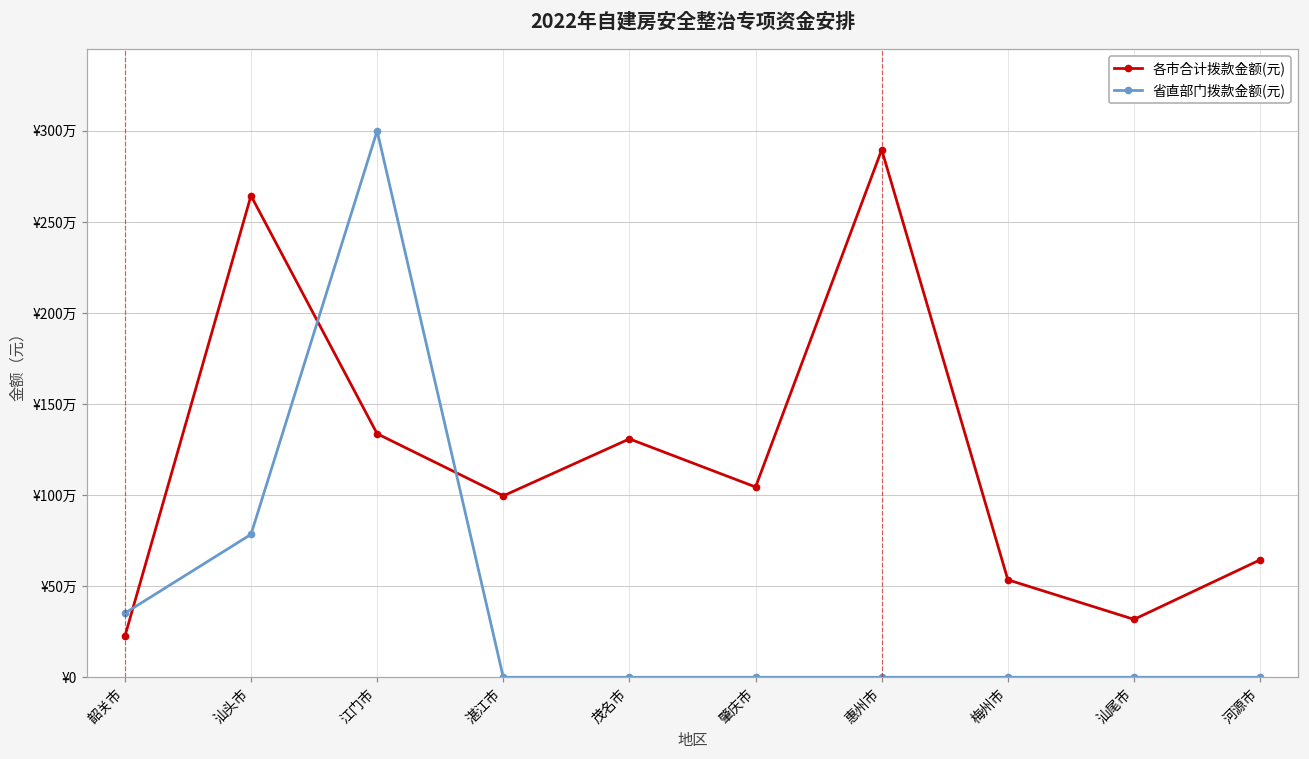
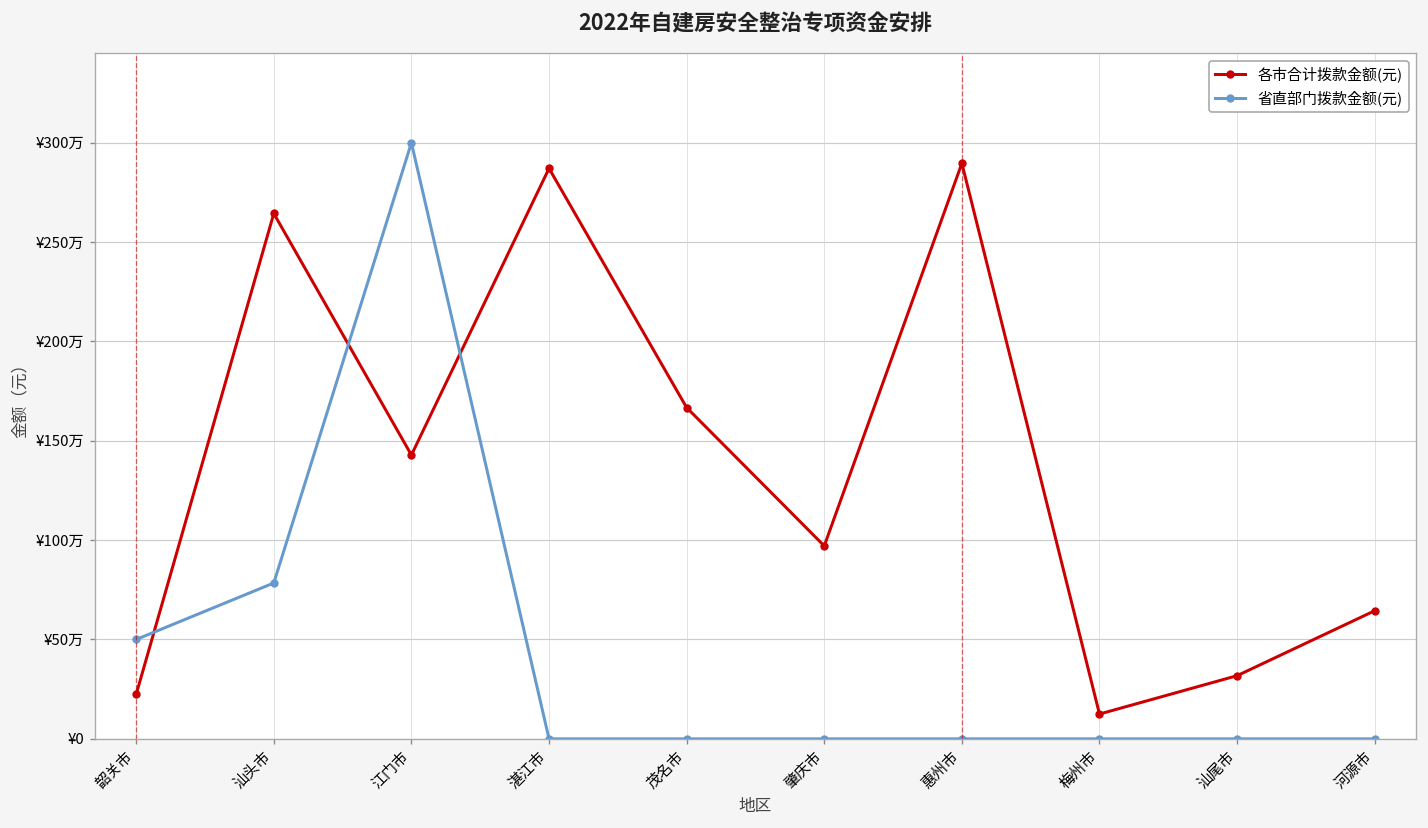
  {
    "各市合计拨款金额(元)": {
      "韶关市": "¥22万",
      "汕头市": "¥264万",
-     "江门市": "¥134万",
-     "湛江市": "¥100万",
-     "茂名市": "¥131万",
-     "肇庆市": "¥104万",
+     "江门市": "¥143万",
+     "湛江市": "¥287万",
+     "茂名市": "¥167万",
+     "肇庆市": "¥97万",
      "惠州市": "¥290万",
-     "梅州市": "¥54万",
+     "梅州市": "¥12万",
      "汕尾市": "¥32万",
      "河源市": "¥64万"
    },
    "省直部门拨款金额(元)": {
-     "韶关市": "¥35万",
+     "韶关市": "¥50万",
      "汕头市": "¥78万",
      "江门市": "¥300万",
      "湛江市": "¥0万",
      "茂名市": "¥0万",
      "肇庆市": "¥0万",
      "惠州市": "¥0万",
      "梅州市": "¥0万",
      "汕尾市": "¥0万",
      "河源市": "¥0万"
    }
  }
